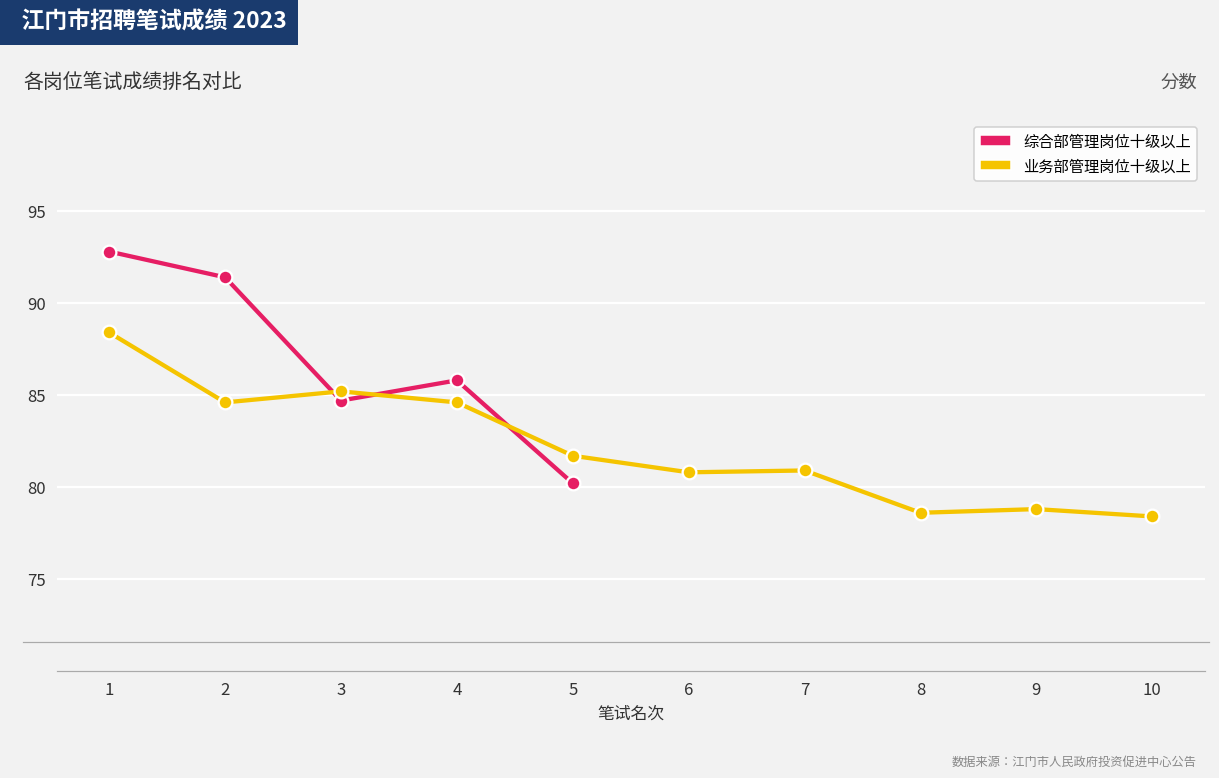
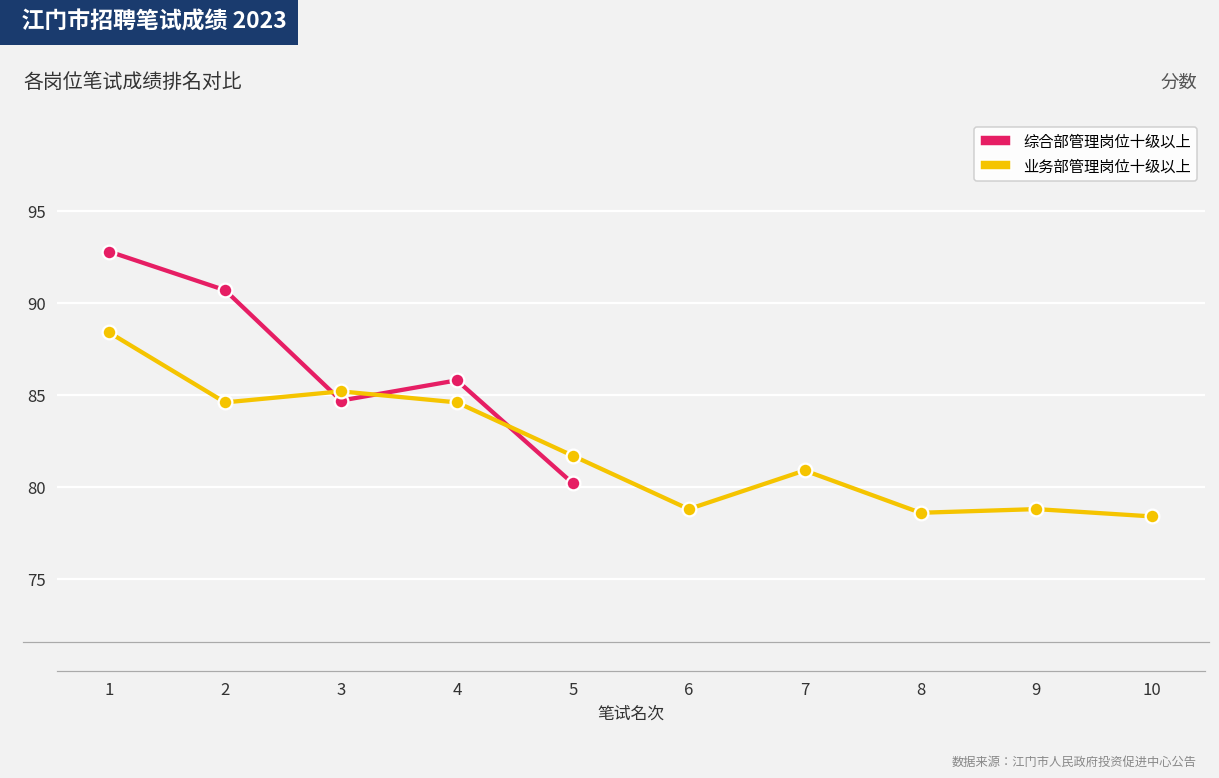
  {
    "综合部管理岗位十级以上": {
      "1": 92.8,
-     "2": 91.4,
+     "2": 90.7,
      "3": 84.7,
      "4": 85.8,
      "5": 80.2
    },
    "业务部管理岗位十级以上": {
      "1": 88.4,
      "2": 84.6,
      "3": 85.2,
      "4": 84.6,
      "5": 81.7,
-     "6": 80.8,
+     "6": 78.8,
      "7": 80.9,
      "8": 78.6,
      "9": 78.8,
      "10": 78.4
    }
  }
